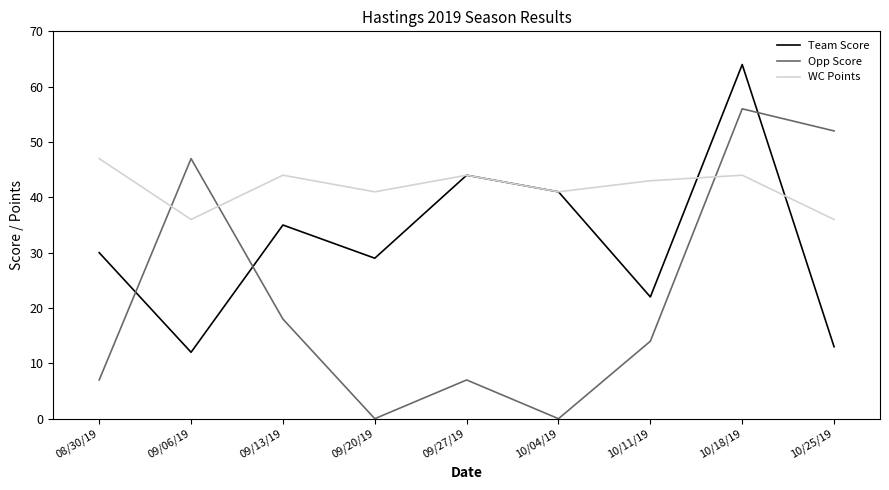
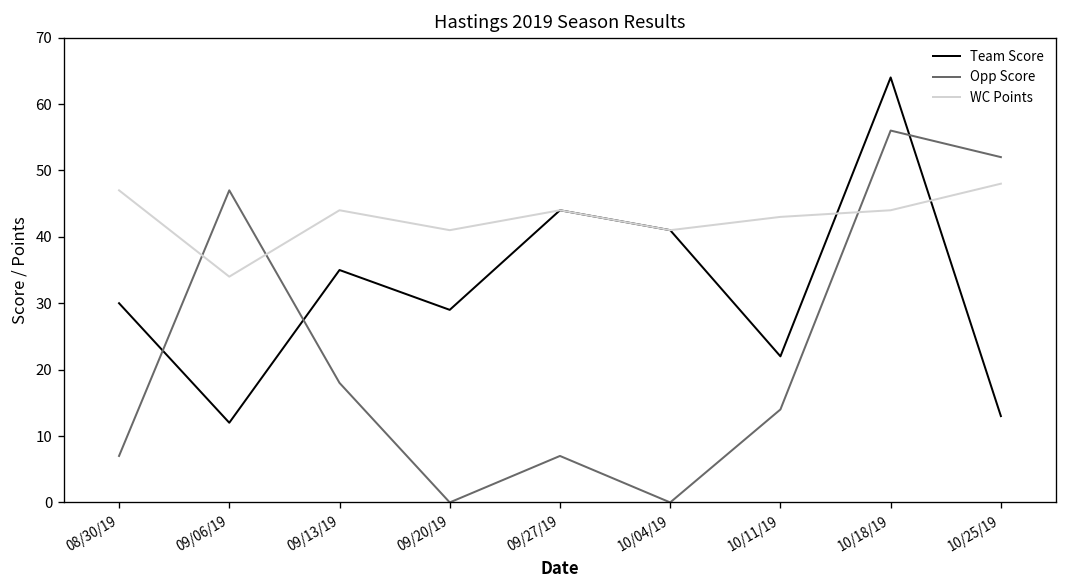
  {
    "Team Score": {
      "08/30/19": 30,
      "09/06/19": 12,
      "09/13/19": 35,
      "09/20/19": 29,
      "10/11/19": 22,
      "10/18/19": 64,
      "10/25/19": 13
    },
    "Opp Score": {
      "08/30/19": 7,
      "09/06/19": 47,
      "09/13/19": 18,
      "09/20/19": 0,
      "09/27/19": 7,
      "10/04/19": 0,
      "10/11/19": 14,
      "10/18/19": 56,
      "10/25/19": 52
    },
    "WC Points": {
      "08/30/19": 47,
-     "09/06/19": 36,
+     "09/06/19": 34,
      "09/13/19": 44,
      "09/20/19": 41,
      "10/11/19": 43,
      "10/18/19": 44,
-     "10/25/19": 36
+     "10/25/19": 48
    }
  }
